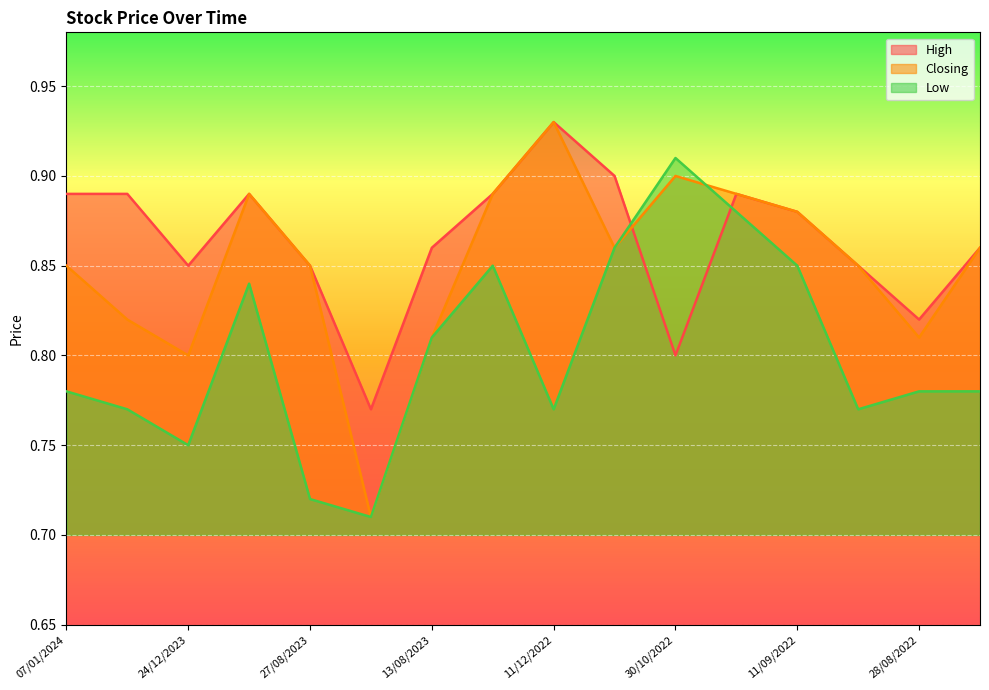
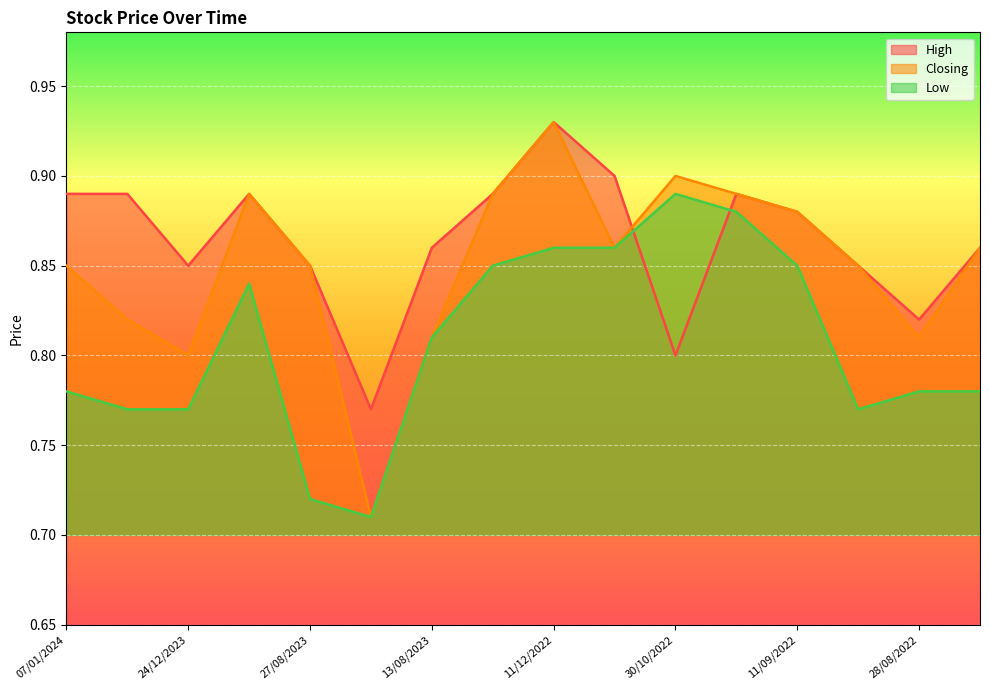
  {
    "High": {
      "07/01/2024": 0.89,
      "24/12/2023": 0.85,
      "13/08/2023": 0.86,
      "30/10/2022": 0.80,
      "28/08/2022": 0.82
    },
    "Closing": {
      "07/01/2024": 0.85,
      "24/12/2023": 0.80,
      "30/10/2022": 0.90,
      "28/08/2022": 0.81
    },
    "Low": {
      "07/01/2024": 0.78,
-     "24/12/2023": 0.75,
+     "24/12/2023": 0.77,
      "27/08/2023": 0.72,
-     "11/12/2022": 0.77,
-     "30/10/2022": 0.91,
+     "11/12/2022": 0.86,
+     "30/10/2022": 0.89,
      "11/09/2022": 0.85,
      "28/08/2022": 0.78
    }
  }
